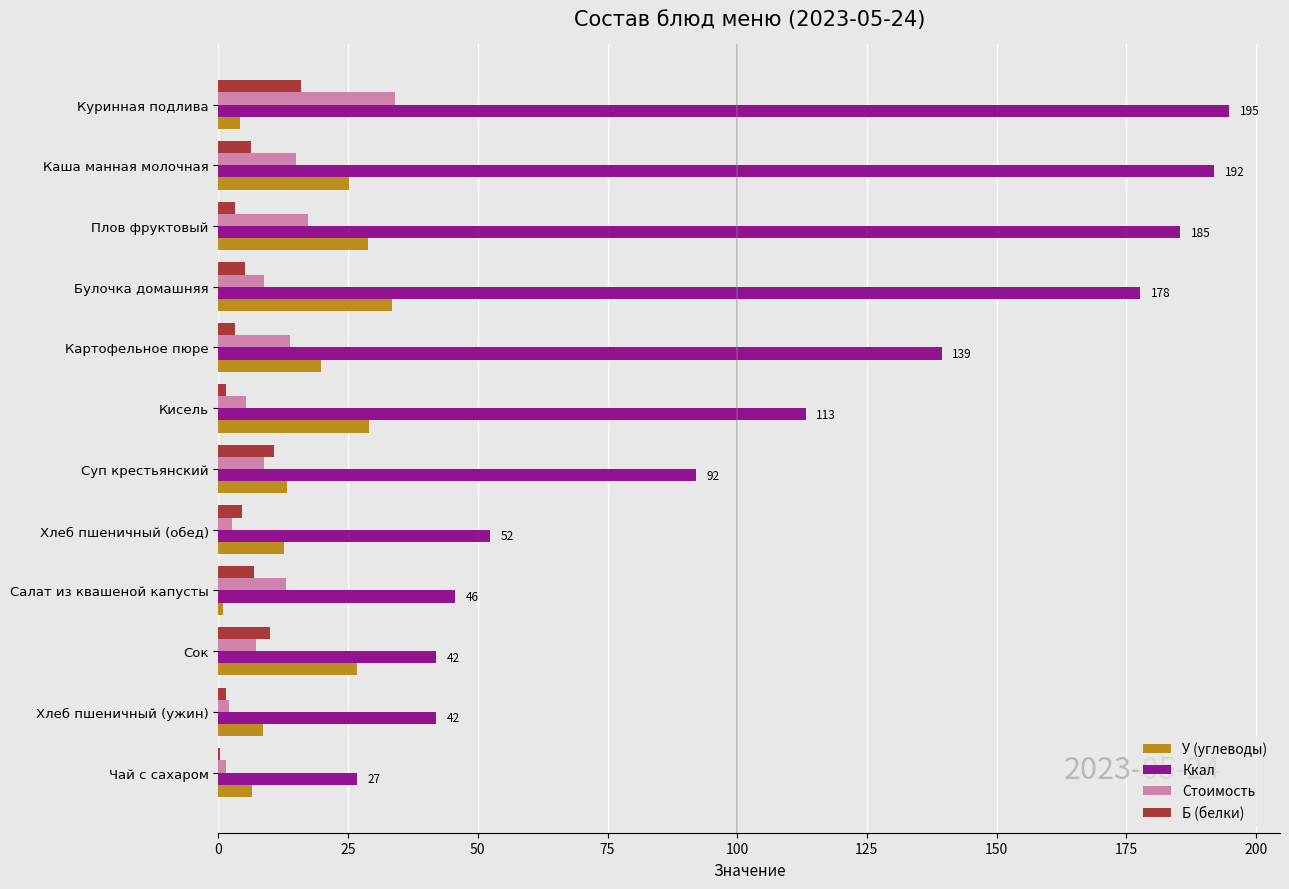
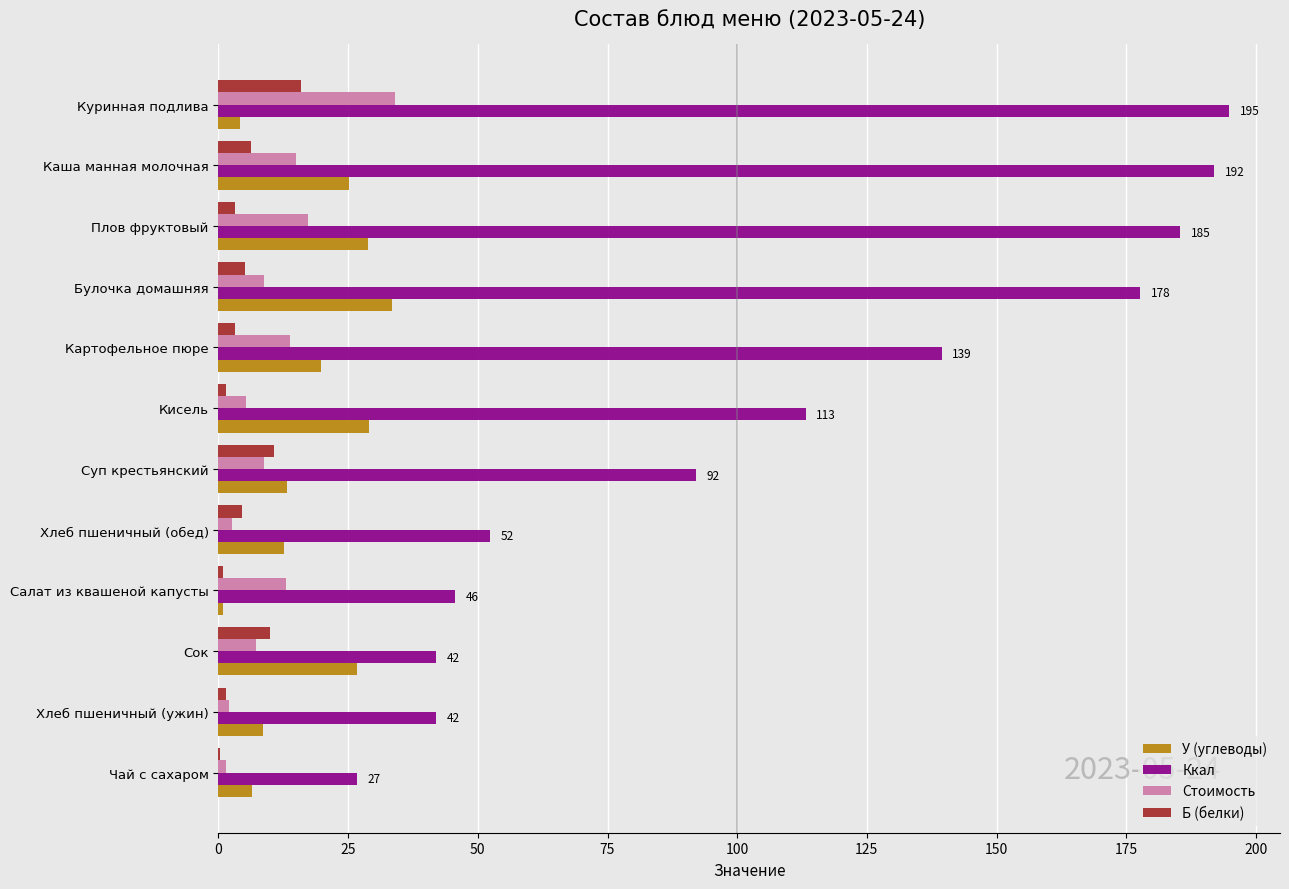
  {
    "У (углеводы)": {
      "Куринная подлива": 4,
      "Каша манная молочная": 25,
      "Плов фруктовый": 29,
      "Булочка домашняя": 34,
      "Картофельное пюре": 20,
      "Кисель": 29,
      "Суп крестьянский": 13,
      "Хлеб пшеничный (обед)": 13,
      "Салат из квашеной капусты": 1,
      "Сок": 27,
      "Хлеб пшеничный (ужин)": 9,
      "Чай с сахаром": 7
    },
    "Ккал": {
      "Куринная подлива": 195,
      "Каша манная молочная": 192,
      "Плов фруктовый": 185,
      "Булочка домашняя": 178,
      "Картофельное пюре": 139,
      "Кисель": 113,
      "Суп крестьянский": 92,
      "Хлеб пшеничный (обед)": 52,
      "Салат из квашеной капусты": 46,
      "Сок": 42,
      "Хлеб пшеничный (ужин)": 42,
      "Чай с сахаром": 27
    },
    "Стоимость": {
      "Куринная подлива": 34,
      "Каша манная молочная": 15,
      "Плов фруктовый": 17,
      "Булочка домашняя": 9,
      "Картофельное пюре": 14,
      "Кисель": 5,
      "Суп крестьянский": 9,
      "Хлеб пшеничный (обед)": 3,
      "Салат из квашеной капусты": 13,
      "Сок": 7,
      "Хлеб пшеничный (ужин)": 2,
      "Чай с сахаром": 2
    },
    "Б (белки)": {
      "Куринная подлива": 16,
      "Каша манная молочная": 6,
      "Плов фруктовый": 3,
      "Булочка домашняя": 5,
      "Картофельное пюре": 3,
      "Кисель": 1,
      "Суп крестьянский": 11,
      "Хлеб пшеничный (обед)": 5,
-     "Салат из квашеной капусты": 7,
+     "Салат из квашеной капусты": 1,
      "Сок": 10,
      "Хлеб пшеничный (ужин)": 1
    }
  }
